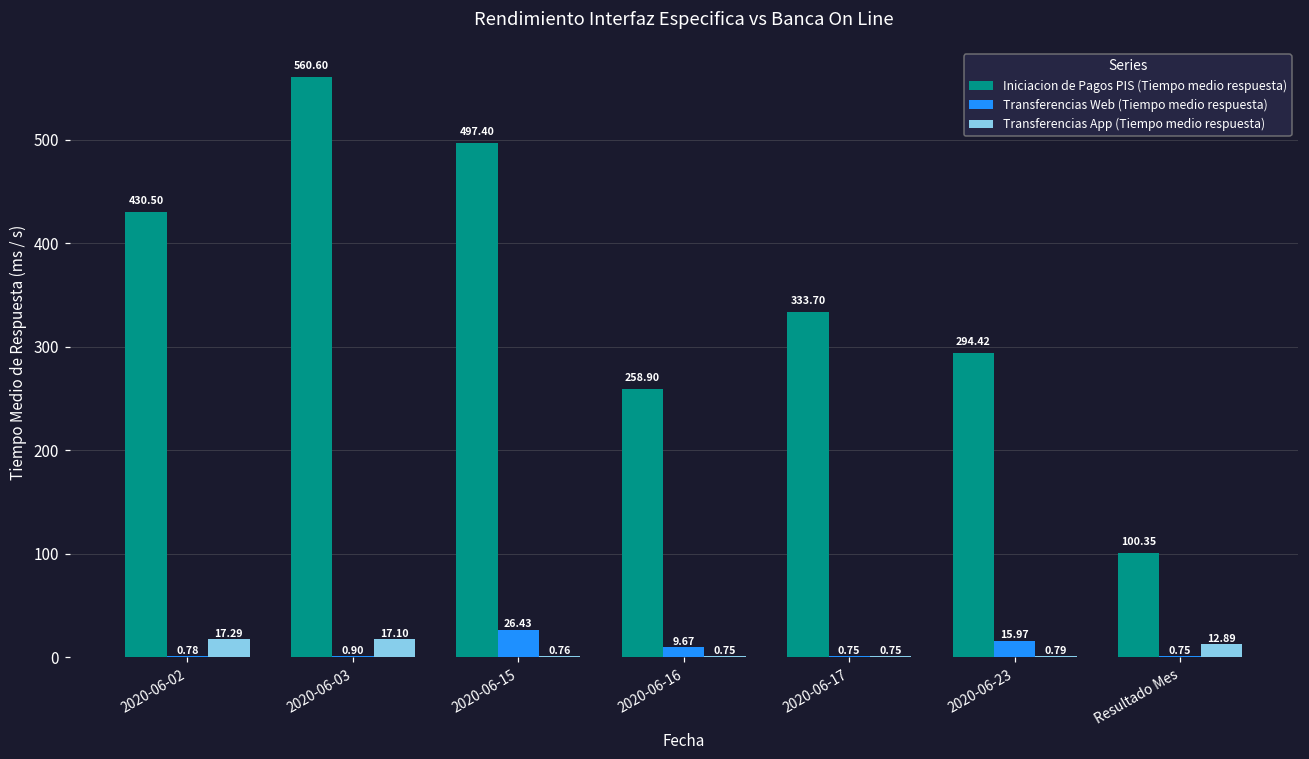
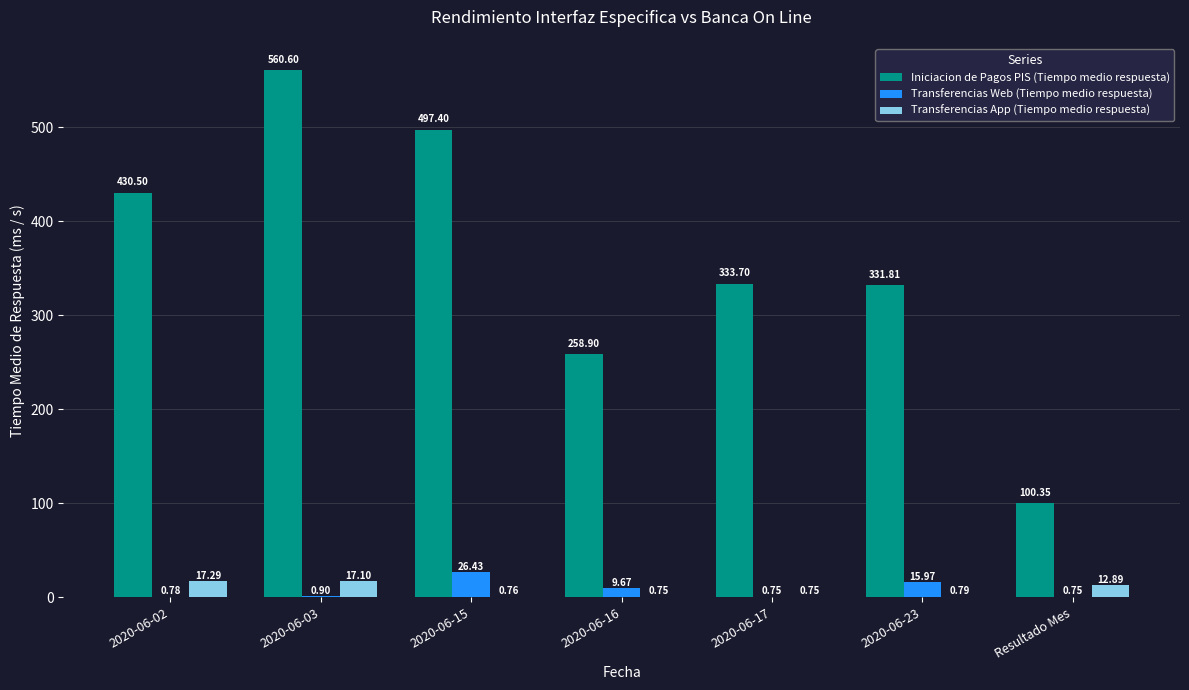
  {
    "Iniciacion de Pagos PIS (Tiempo medio respuesta)": {
      "2020-06-02": 430.50,
      "2020-06-03": 560.60,
      "2020-06-15": 497.40,
      "2020-06-16": 258.90,
      "2020-06-17": 333.70,
-     "2020-06-23": 294.42,
+     "2020-06-23": 331.81,
      "Resultado Mes": 100.35
    },
    "Transferencias Web (Tiempo medio respuesta)": {
      "2020-06-02": 0.78,
      "2020-06-03": 0.90,
      "2020-06-15": 26.43,
      "2020-06-16": 9.67,
      "2020-06-17": 0.75,
      "2020-06-23": 15.97,
      "Resultado Mes": 0.75
    },
    "Transferencias App (Tiempo medio respuesta)": {
      "2020-06-02": 17.29,
      "2020-06-03": 17.10,
      "2020-06-15": 0.76,
      "2020-06-16": 0.75,
      "2020-06-17": 0.75,
      "2020-06-23": 0.79,
      "Resultado Mes": 12.89
    }
  }
